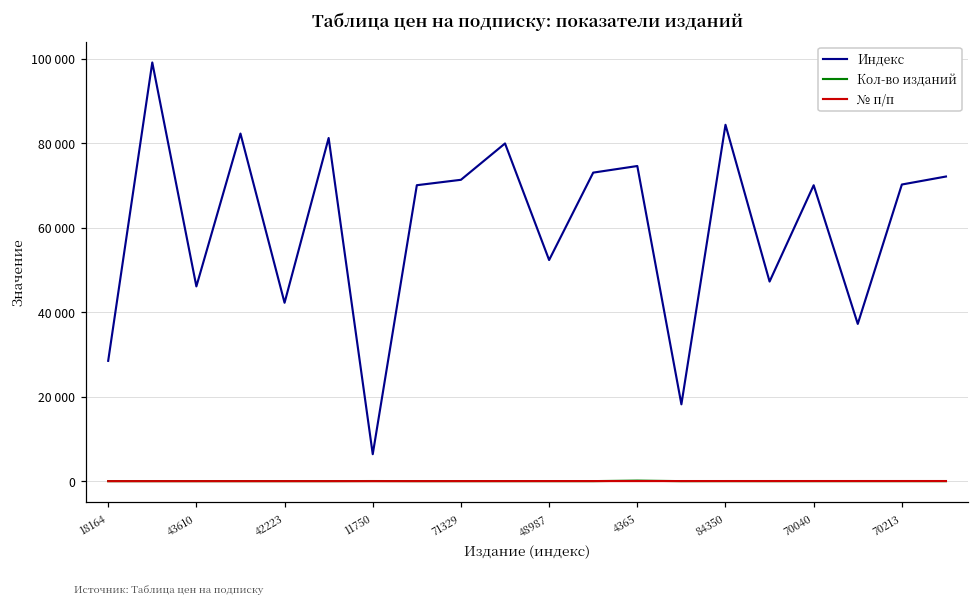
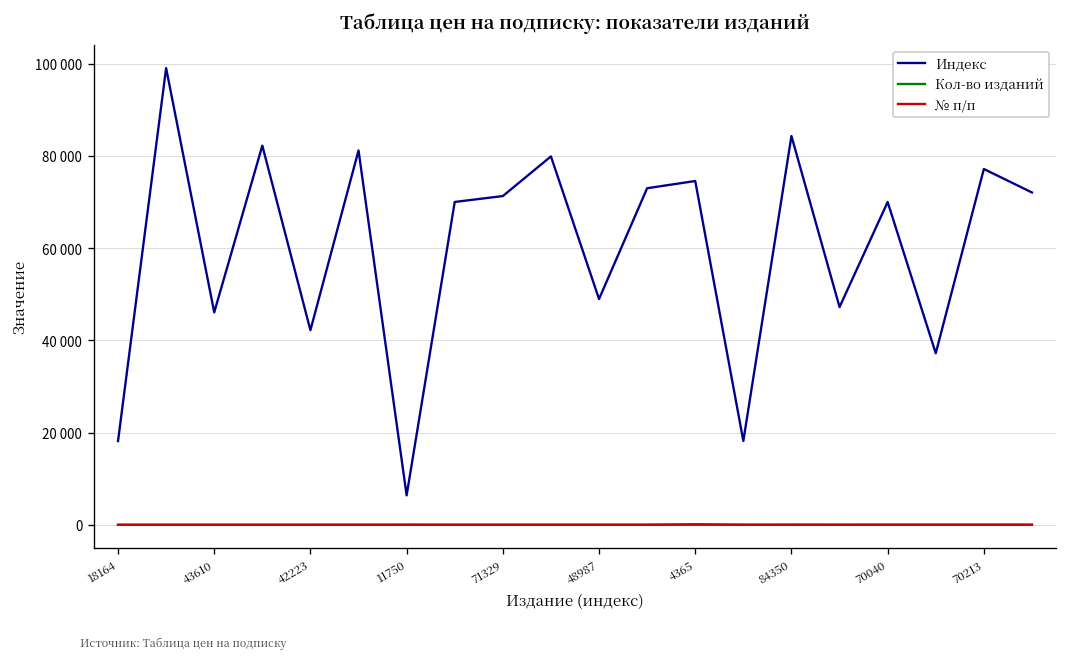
  {
    "Индекс": {
-     "18164": 28000,
+     "18164": 18000,
      "43610": 46000,
      "42223": 42000,
      "11750": 6000,
      "71329": 71000,
-     "48987": 52000,
+     "48987": 49000,
      "4365": 75000,
      "84350": 84000,
      "70040": 70000,
-     "70213": 70000
+     "70213": 77000
    },
    "№ п/п": {
      "18164": 0,
      "43610": 0,
      "42223": 0,
      "11750": 0,
      "71329": 0,
      "48987": 0,
      "4365": 0,
      "84350": 0,
      "70040": 0,
      "70213": 0
    }
  }
